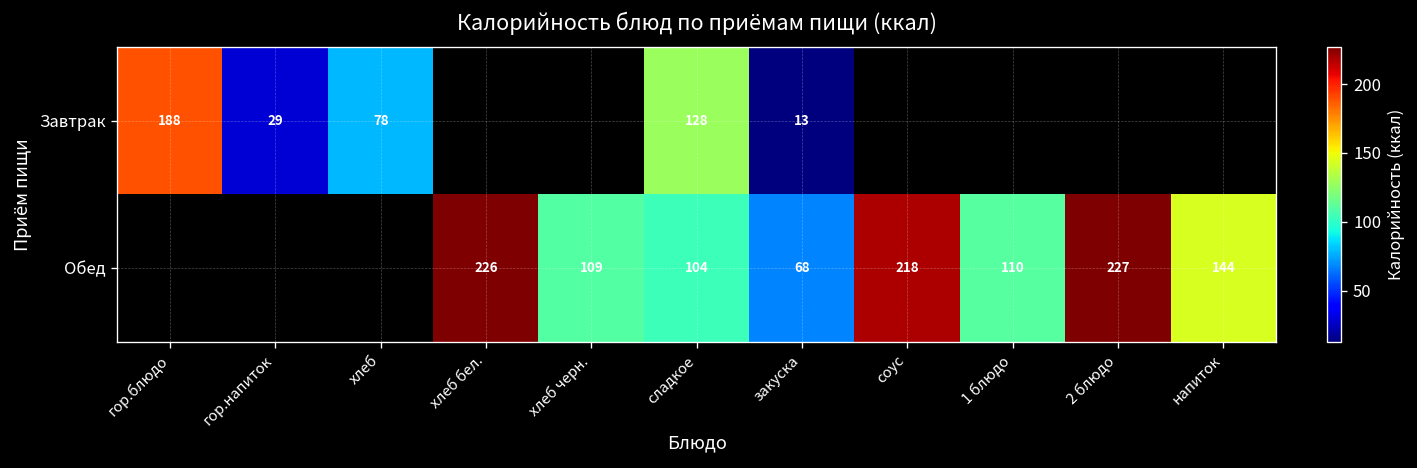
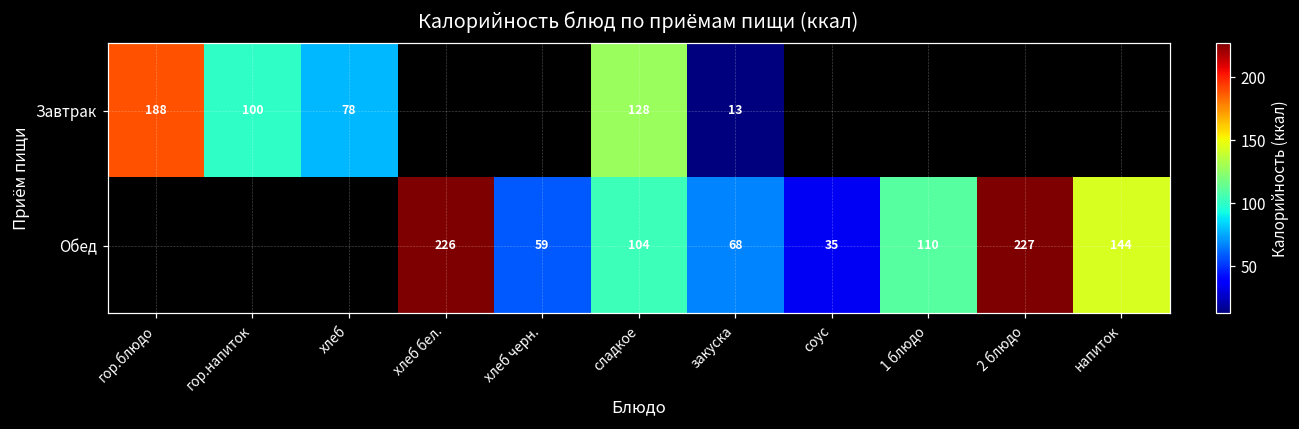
  {
    "Завтрак": {
      "гор.блюдо": 188,
-     "гор.напиток": 29,
+     "гор.напиток": 100,
      "хлеб": 78,
      "сладкое": 128,
      "закуска": 13
    },
    "Обед": {
      "хлеб бел.": 226,
-     "хлеб черн.": 109,
+     "хлеб черн.": 59,
      "сладкое": 104,
      "закуска": 68,
-     "соус": 218,
+     "соус": 35,
      "1 блюдо": 110,
      "2 блюдо": 227,
      "напиток": 144
    }
  }
